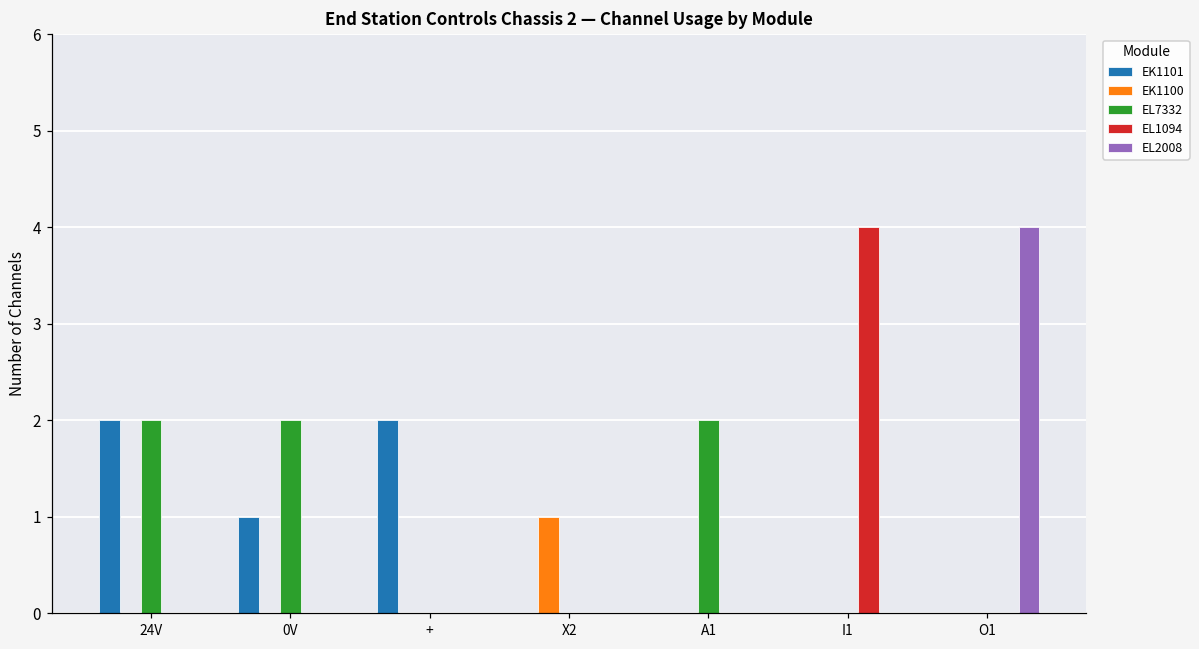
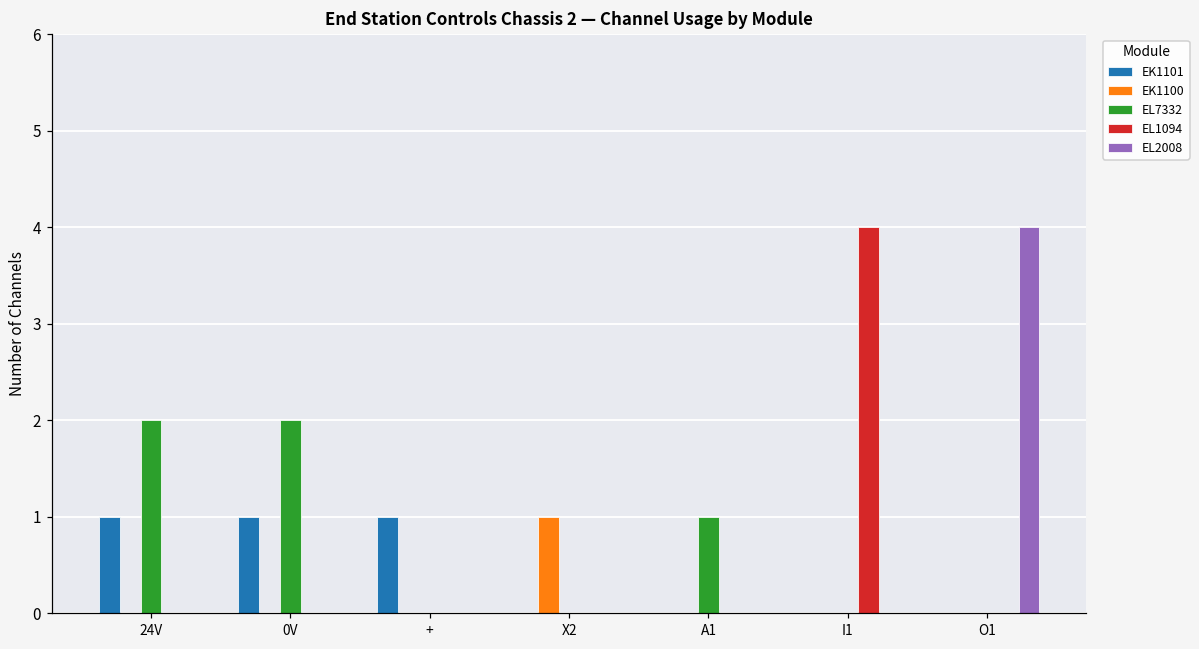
  {
    "EK1101": {
-     "24V": 2,
+     "24V": 1,
      "0V": 1,
-     "+": 2,
+     "+": 1,
      "X2": 0,
      "A1": 0,
      "I1": 0,
      "O1": 0
    },
    "EK1100": {
      "24V": 0,
      "0V": 0,
      "+": 0,
      "X2": 1,
      "A1": 0,
      "I1": 0,
      "O1": 0
    },
    "EL7332": {
      "24V": 2,
      "0V": 2,
      "+": 0,
      "X2": 0,
-     "A1": 2,
+     "A1": 1,
      "I1": 0,
      "O1": 0
    },
    "EL1094": {
      "24V": 0,
      "0V": 0,
      "+": 0,
      "X2": 0,
      "A1": 0,
      "I1": 4,
      "O1": 0
    },
    "EL2008": {
      "24V": 0,
      "0V": 0,
      "+": 0,
      "X2": 0,
      "A1": 0,
      "I1": 0,
      "O1": 4
    }
  }
